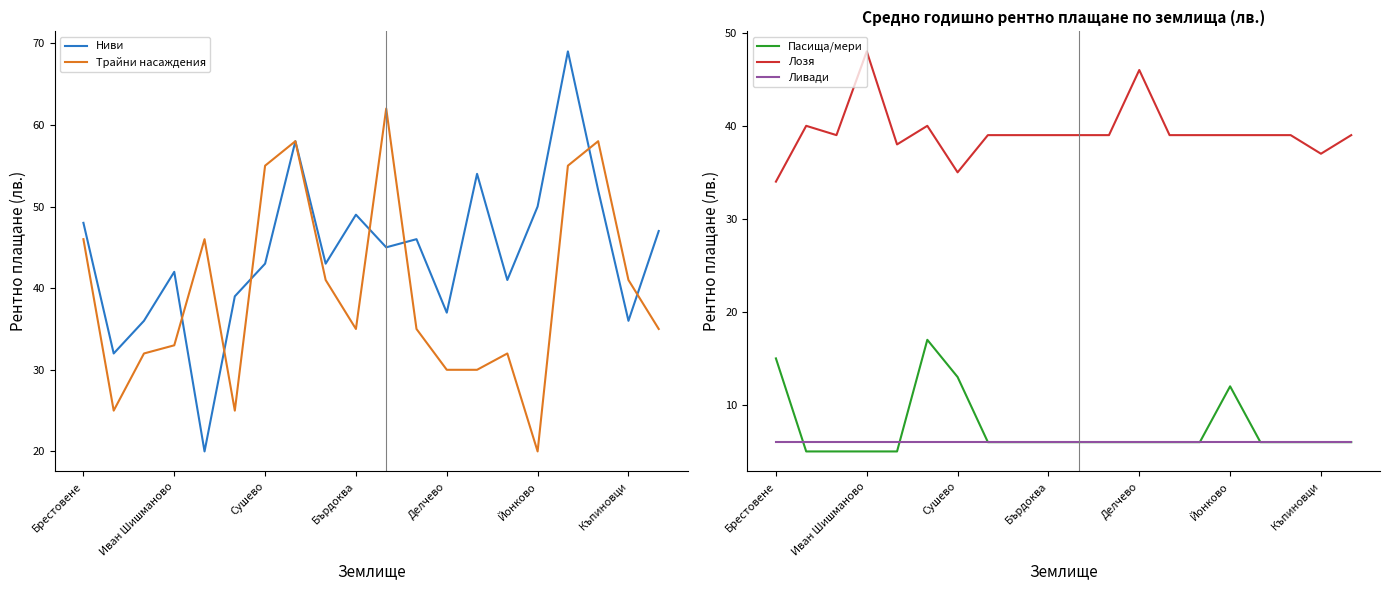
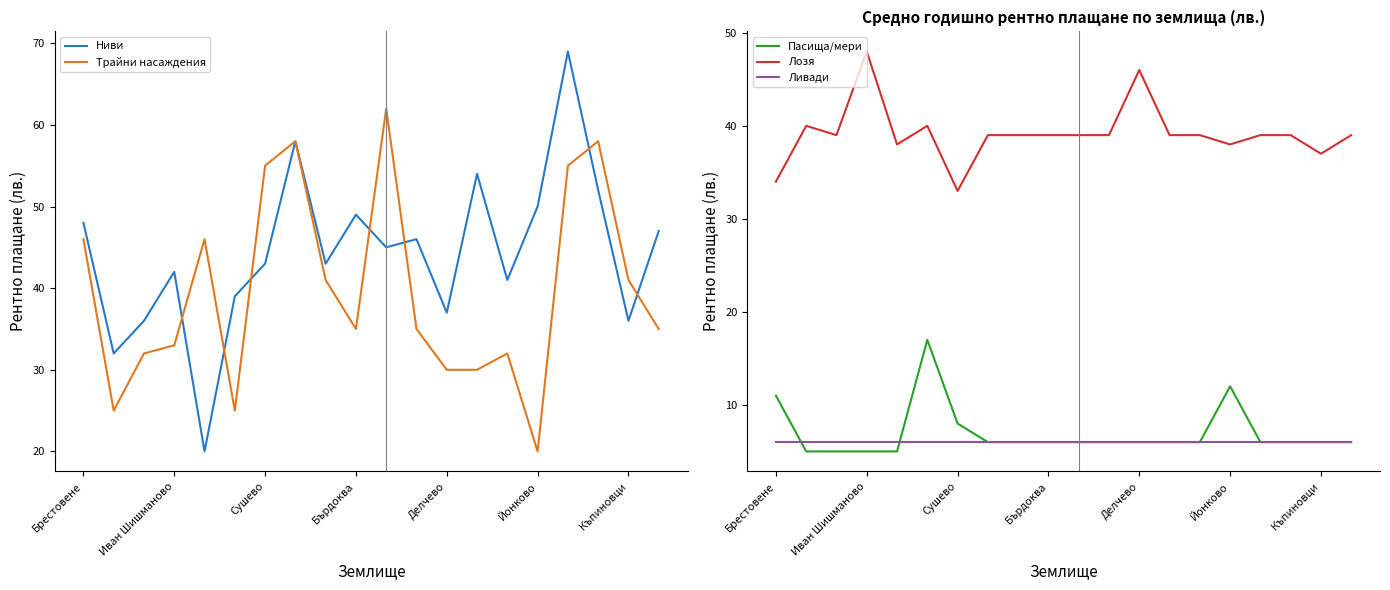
  {
    "Средно годишно рентно плащане по землища (лв.)": {
      "Пасища/мери": {
-       "Брестовене": 15,
+       "Брестовене": 11,
        "Иван Шишманово": 5,
-       "Сушево": 13,
+       "Сушево": 8,
        "Йонково": 12
      },
      "Лозя": {
        "Брестовене": 34,
-       "Сушево": 35,
+       "Сушево": 33,
        "Бърдоква": 39,
        "Делчево": 46,
-       "Йонково": 39,
+       "Йонково": 38,
        "Къпиновци": 37
      },
      "Ливади": {
        "Брестовене": 6,
        "Иван Шишманово": 6,
        "Сушево": 6,
        "Йонково": 6
      }
    }
  }
